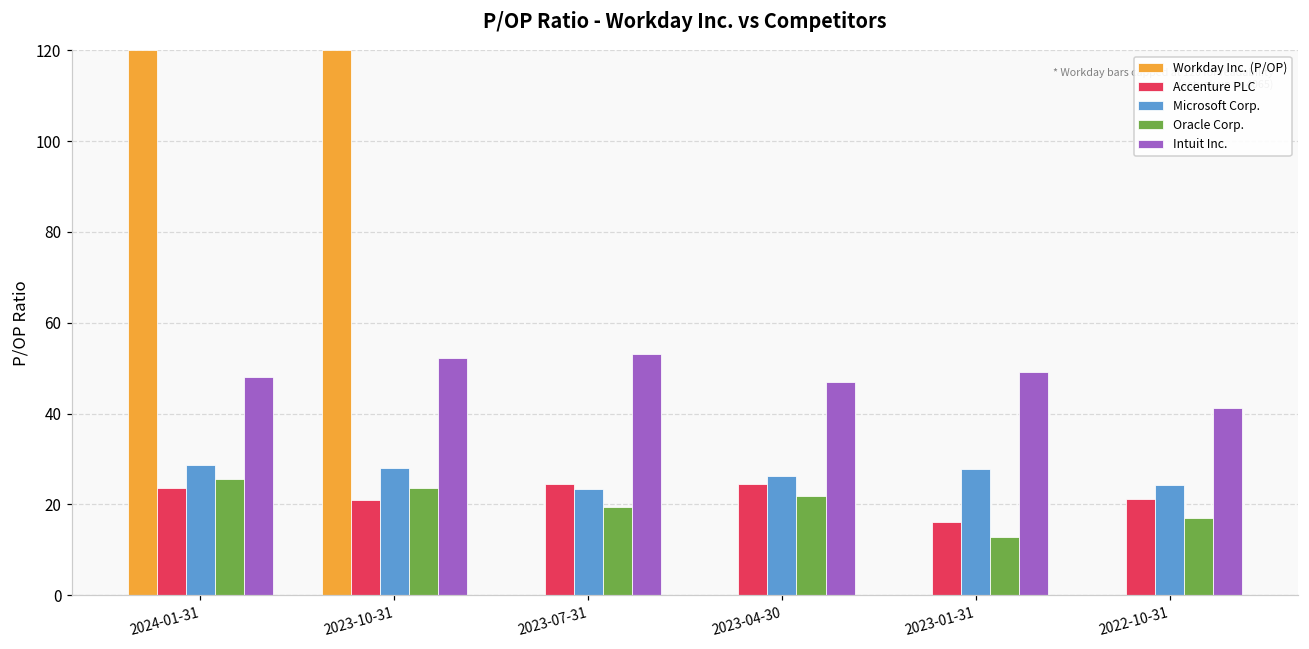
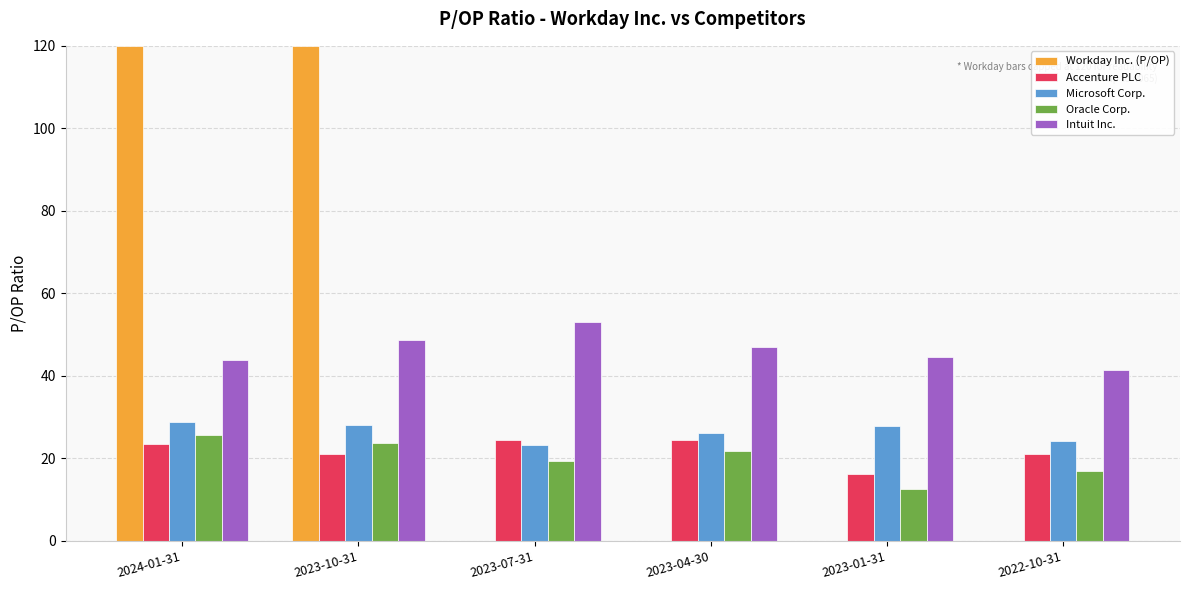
  {
    "Workday Inc. (P/OP)": {
      "2024-01-31": 120,
      "2023-10-31": 120,
      "2023-07-31": 0,
      "2023-04-30": 0,
      "2023-01-31": 0,
      "2022-10-31": 0
    },
    "Accenture PLC": {
      "2024-01-31": 24,
      "2023-10-31": 21,
      "2023-07-31": 24,
      "2023-04-30": 24,
      "2023-01-31": 16,
      "2022-10-31": 21
    },
    "Microsoft Corp.": {
      "2024-01-31": 29,
      "2023-10-31": 28,
      "2023-07-31": 23,
      "2023-04-30": 26,
      "2023-01-31": 28,
      "2022-10-31": 24
    },
    "Oracle Corp.": {
      "2024-01-31": 26,
      "2023-10-31": 24,
      "2023-07-31": 19,
      "2023-04-30": 22,
      "2023-01-31": 13,
      "2022-10-31": 17
    },
    "Intuit Inc.": {
-     "2024-01-31": 48,
-     "2023-10-31": 52,
+     "2024-01-31": 44,
+     "2023-10-31": 49,
      "2023-07-31": 53,
      "2023-04-30": 47,
-     "2023-01-31": 49,
+     "2023-01-31": 45,
      "2022-10-31": 41
    }
  }
